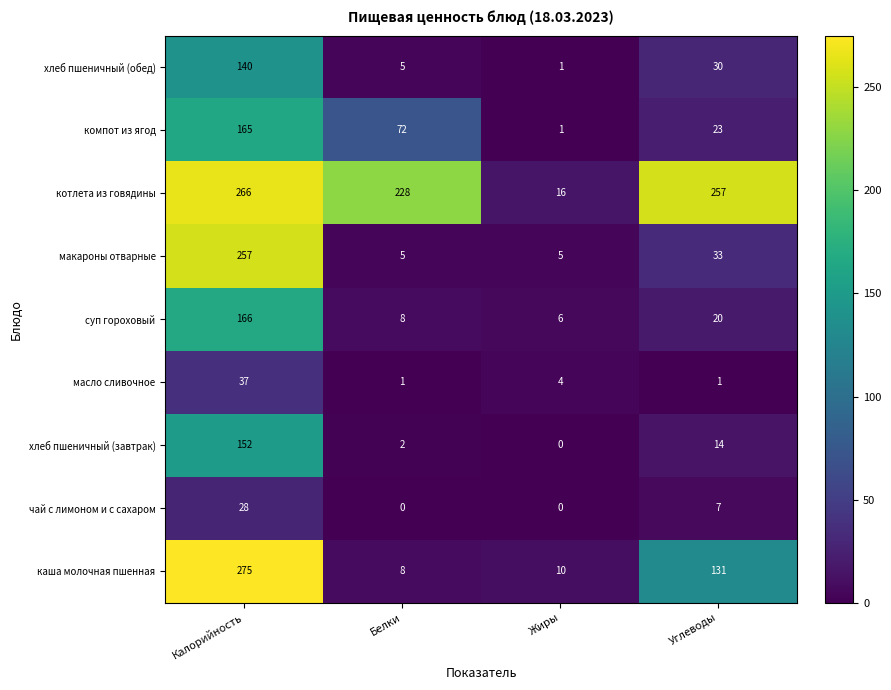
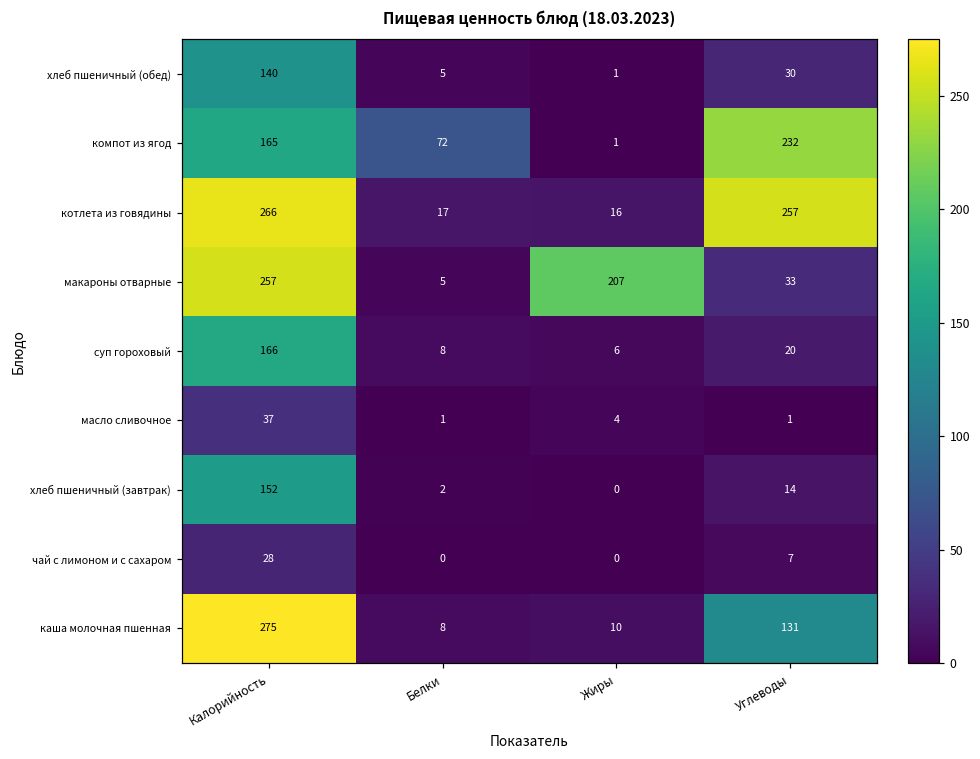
  {
    "хлеб пшеничный (обед)": {
      "Калорийность": 140,
      "Белки": 5,
      "Жиры": 1,
      "Углеводы": 30
    },
    "компот из ягод": {
      "Калорийность": 165,
      "Белки": 72,
      "Жиры": 1,
-     "Углеводы": 23
+     "Углеводы": 232
    },
    "котлета из говядины": {
      "Калорийность": 266,
-     "Белки": 228,
+     "Белки": 17,
      "Жиры": 16,
      "Углеводы": 257
    },
    "макароны отварные": {
      "Калорийность": 257,
      "Белки": 5,
-     "Жиры": 5,
+     "Жиры": 207,
      "Углеводы": 33
    },
    "суп гороховый": {
      "Калорийность": 166,
      "Белки": 8,
      "Жиры": 6,
      "Углеводы": 20
    },
    "масло сливочное": {
      "Калорийность": 37,
      "Белки": 1,
      "Жиры": 4,
      "Углеводы": 1
    },
    "хлеб пшеничный (завтрак)": {
      "Калорийность": 152,
      "Белки": 2,
      "Жиры": 0,
      "Углеводы": 14
    },
    "чай с лимоном и с сахаром": {
      "Калорийность": 28,
      "Белки": 0,
      "Жиры": 0,
      "Углеводы": 7
    },
    "каша молочная пшенная": {
      "Калорийность": 275,
      "Белки": 8,
      "Жиры": 10,
      "Углеводы": 131
    }
  }
